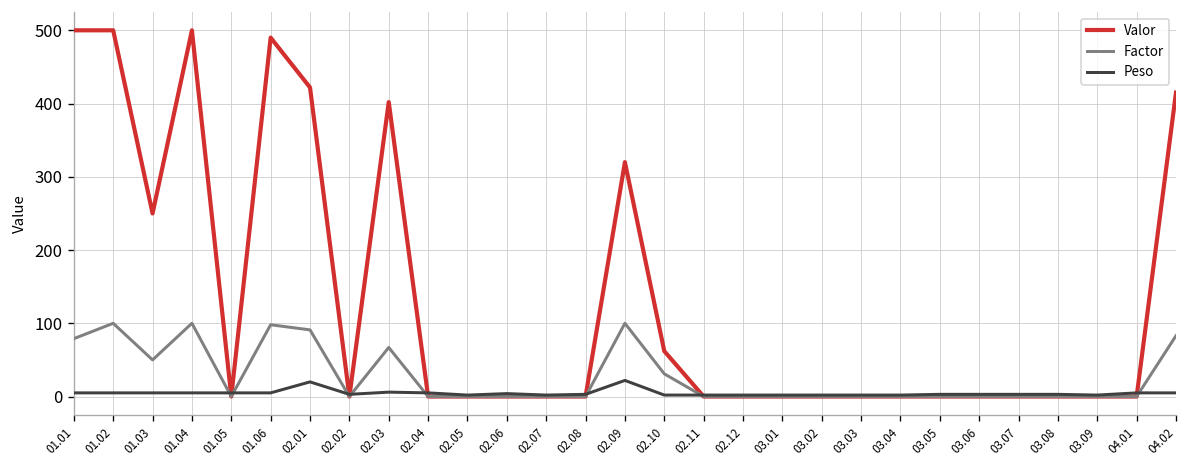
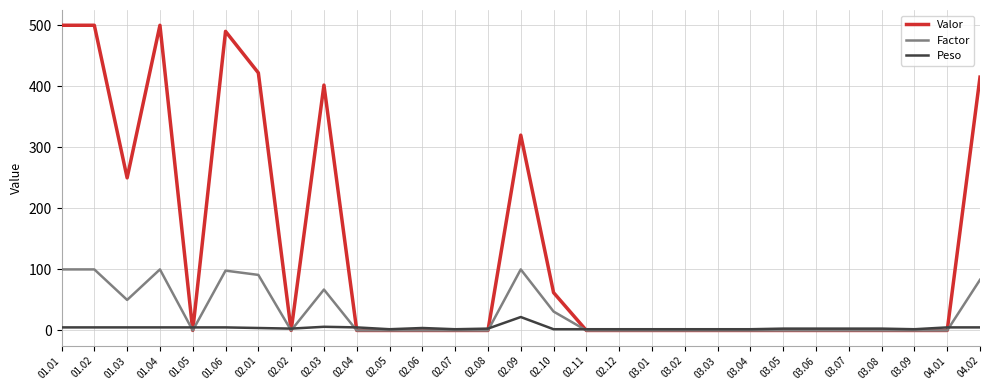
  {
    "Valor": {
      "01.01": 500,
      "01.02": 500,
      "01.03": 250,
      "01.04": 500,
      "01.06": 490,
      "02.01": 420,
      "02.03": 400,
      "02.09": 320,
      "02.10": 60,
      "04.02": 420
    },
    "Factor": {
-     "01.01": 80,
+     "01.01": 100,
      "01.02": 100,
      "01.03": 50,
      "01.04": 100,
      "01.06": 100,
      "02.01": 90,
      "02.03": 70,
      "02.09": 100,
      "02.10": 30,
      "04.02": 80
    },
    "Peso": {
      "01.01": 10,
      "01.02": 10,
      "01.03": 10,
      "01.04": 10,
      "01.05": 10,
      "01.06": 10,
-     "02.01": 20,
+     "02.01": 0,
      "02.03": 10,
      "02.04": 10,
      "02.09": 20,
      "02.10": 0,
      "04.01": 10,
      "04.02": 10
    }
  }
